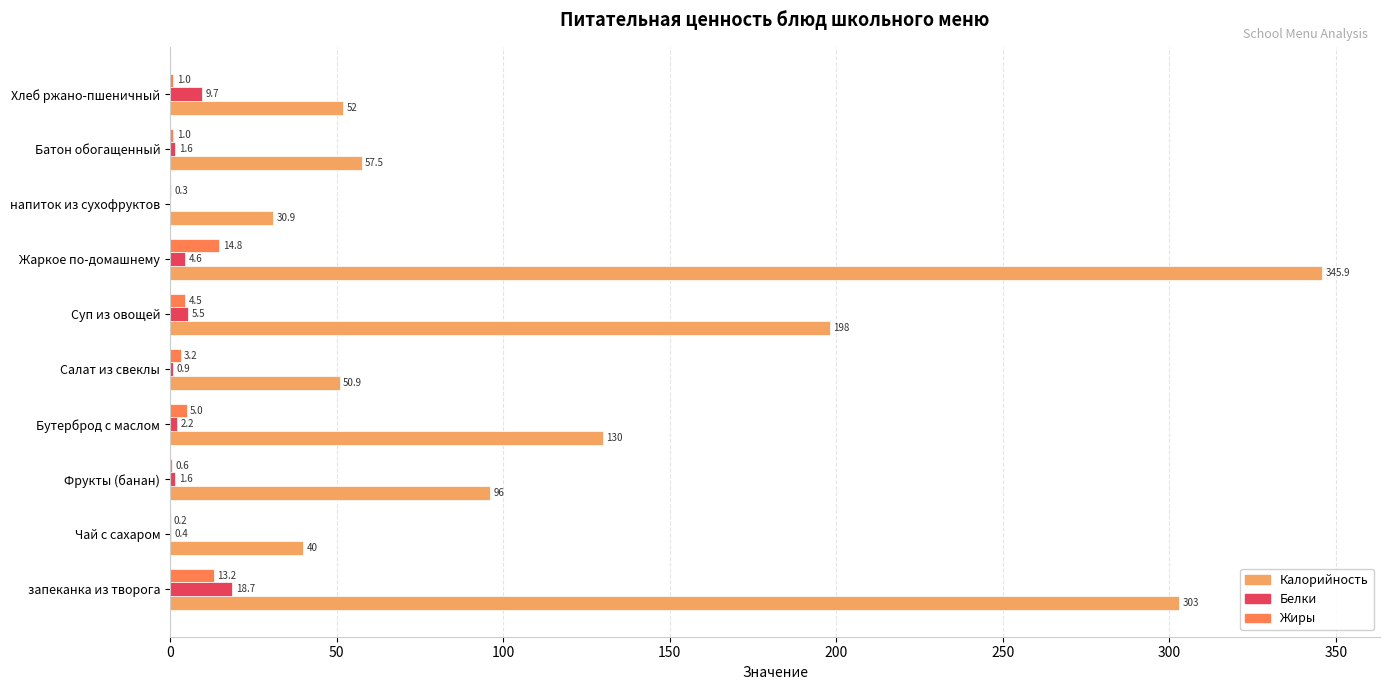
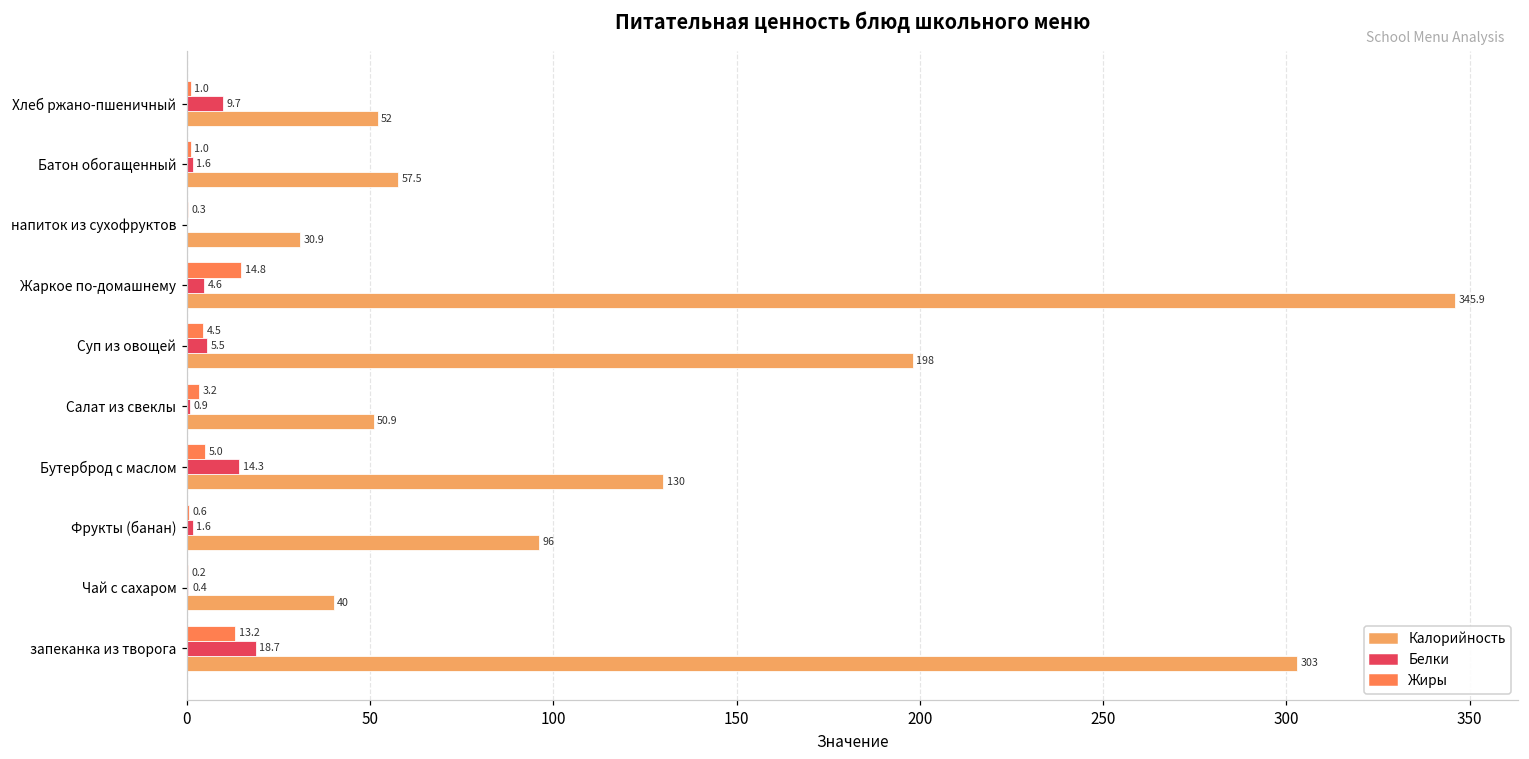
  {
    "Белки": {
      "Хлеб ржано-пшеничный": 9.7,
      "Батон обогащенный": 1.6,
      "Жаркое по-домашнему": 4.6,
      "Суп из овощей": 5.5,
      "Салат из свеклы": 0.9,
-     "Бутерброд с маслом": 2.2,
+     "Бутерброд с маслом": 14.3,
      "Фрукты (банан)": 1.6,
      "Чай с сахаром": 0.4,
      "запеканка из творога": 18.7
    }
  }
